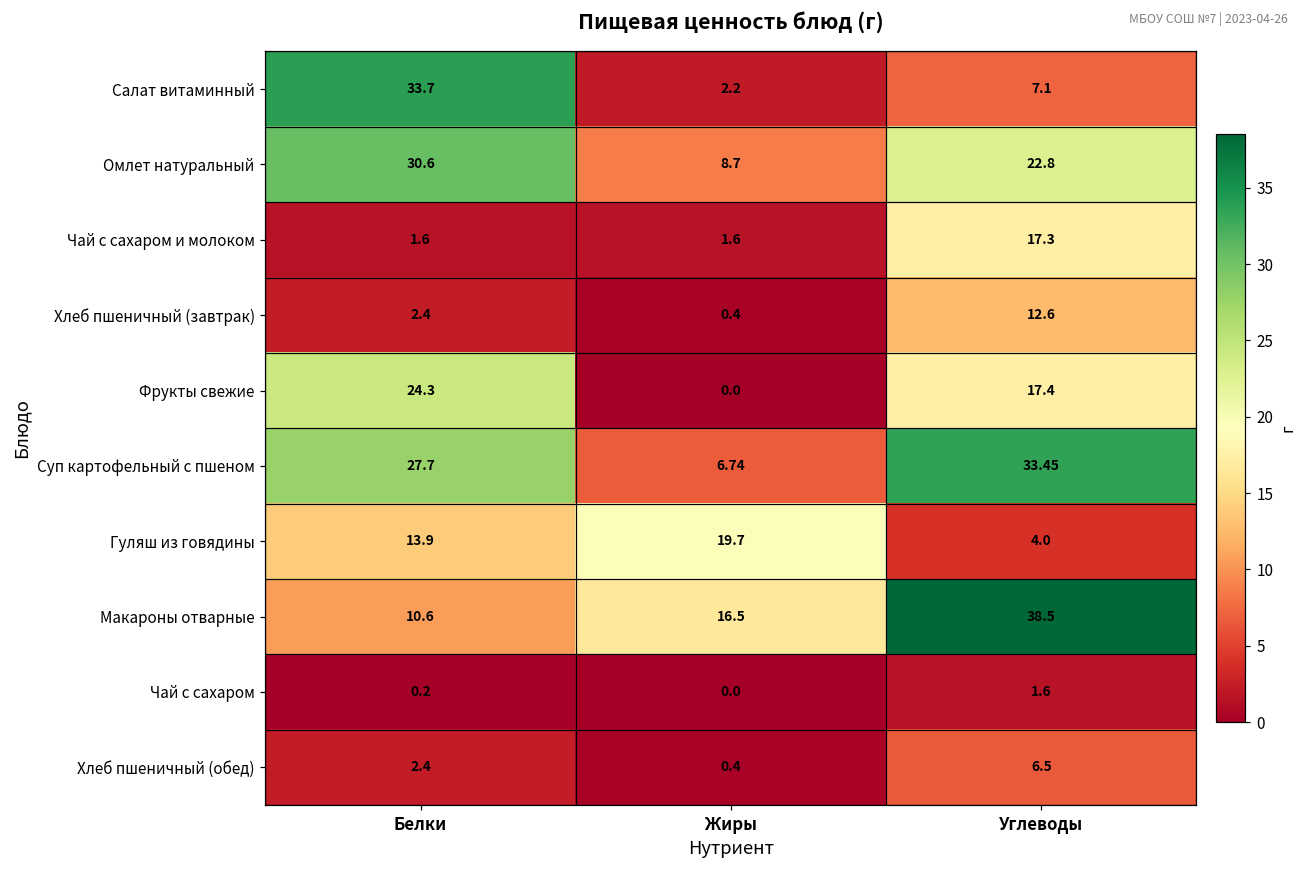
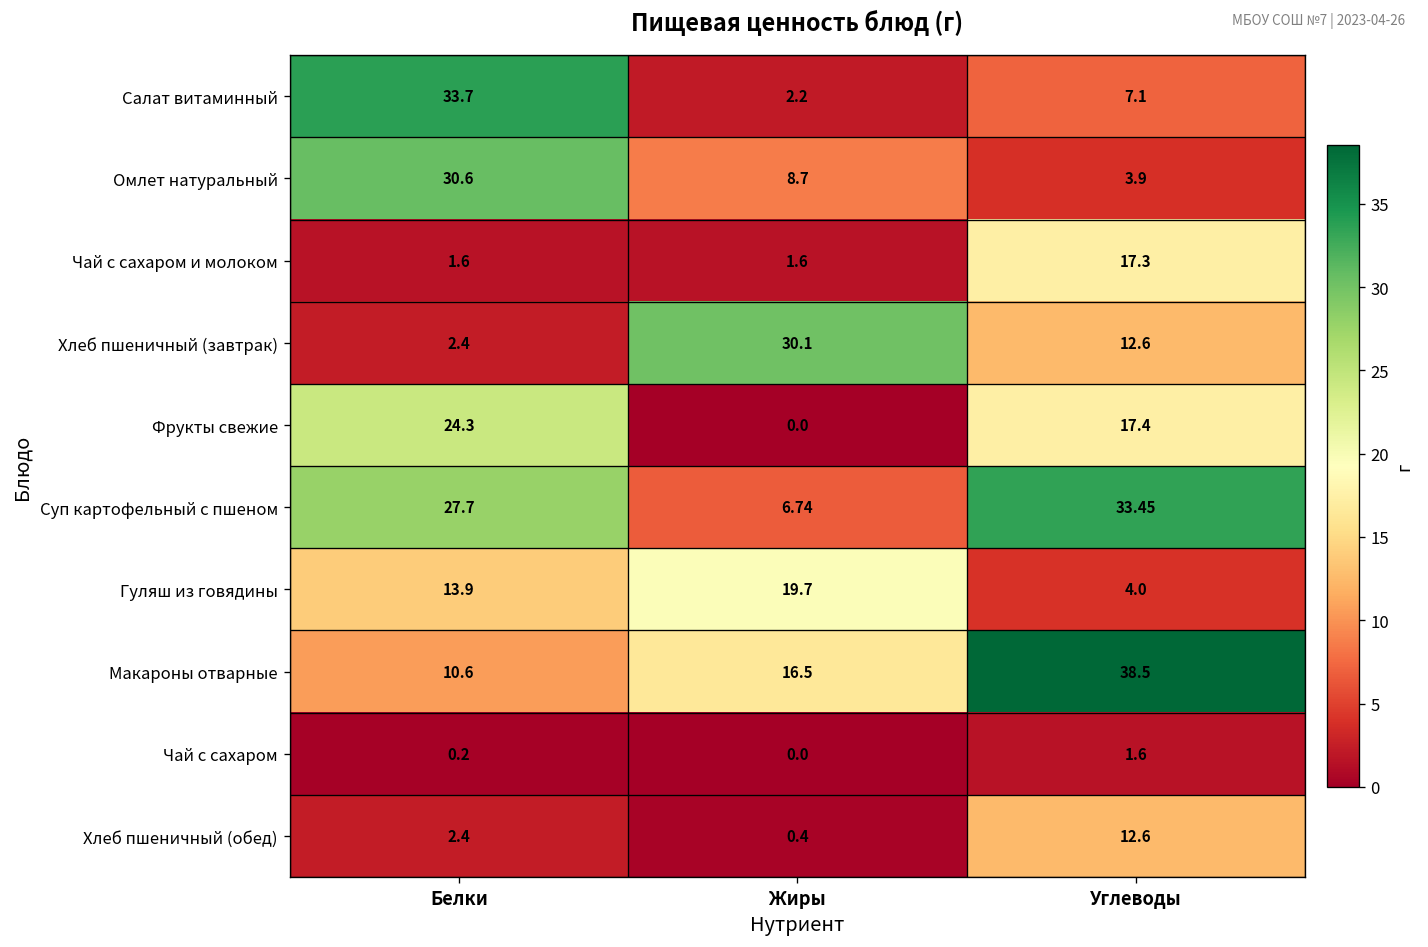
  {
    "Салат витаминный": {
      "Белки": 33.7,
      "Жиры": 2.2,
      "Углеводы": 7.1
    },
    "Омлет натуральный": {
      "Белки": 30.6,
      "Жиры": 8.7,
-     "Углеводы": 22.8
+     "Углеводы": 3.9
    },
    "Чай с сахаром и молоком": {
      "Белки": 1.6,
      "Жиры": 1.6,
      "Углеводы": 17.3
    },
    "Хлеб пшеничный (завтрак)": {
      "Белки": 2.4,
-     "Жиры": 0.4,
+     "Жиры": 30.1,
      "Углеводы": 12.6
    },
    "Фрукты свежие": {
      "Белки": 24.3,
      "Жиры": 0.0,
      "Углеводы": 17.4
    },
    "Суп картофельный с пшеном": {
      "Белки": 27.7,
      "Жиры": 6.74,
      "Углеводы": 33.45
    },
    "Гуляш из говядины": {
      "Белки": 13.9,
      "Жиры": 19.7,
      "Углеводы": 4.0
    },
    "Макароны отварные": {
      "Белки": 10.6,
      "Жиры": 16.5,
      "Углеводы": 38.5
    },
    "Чай с сахаром": {
      "Белки": 0.2,
      "Жиры": 0.0,
      "Углеводы": 1.6
    },
    "Хлеб пшеничный (обед)": {
      "Белки": 2.4,
      "Жиры": 0.4,
-     "Углеводы": 6.5
+     "Углеводы": 12.6
    }
  }
